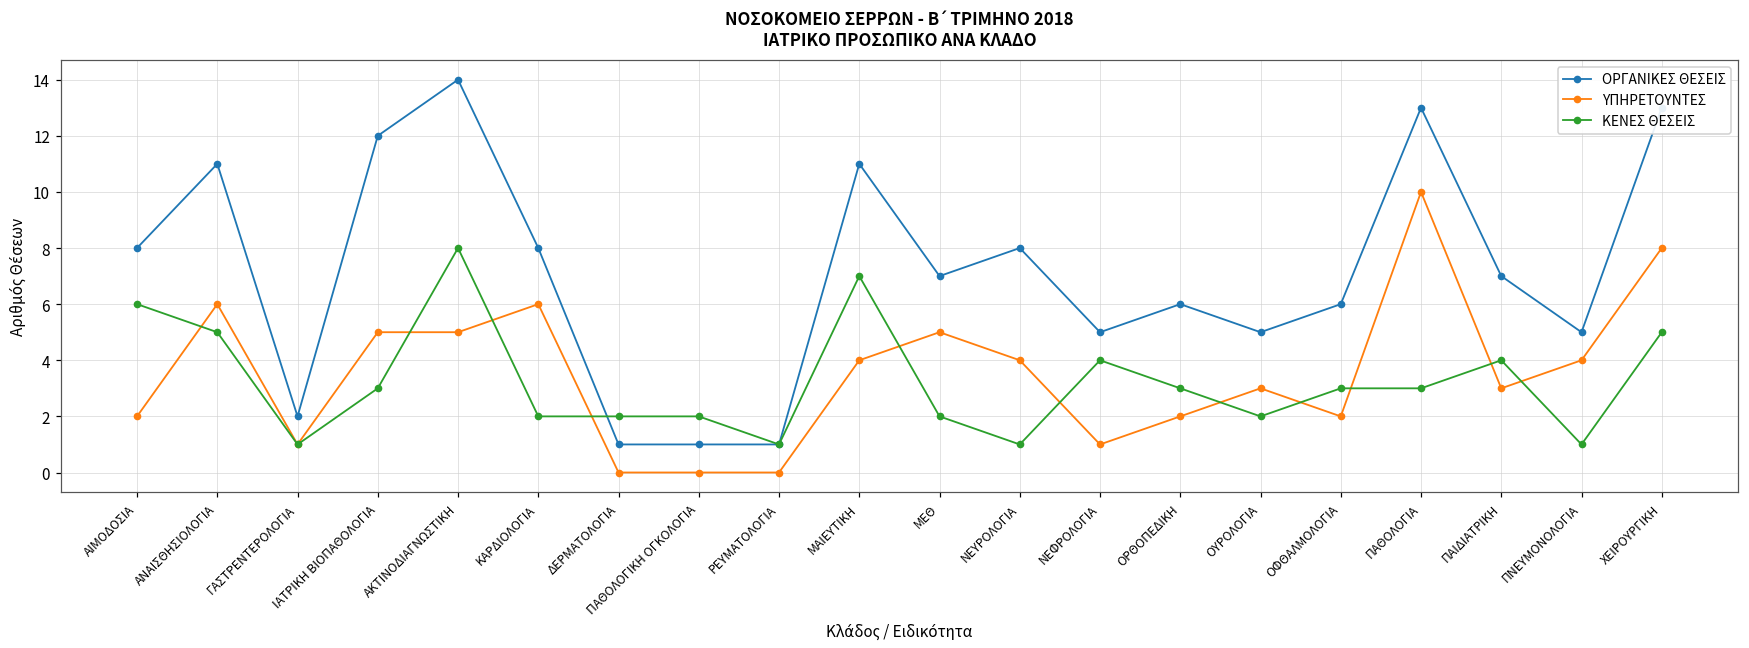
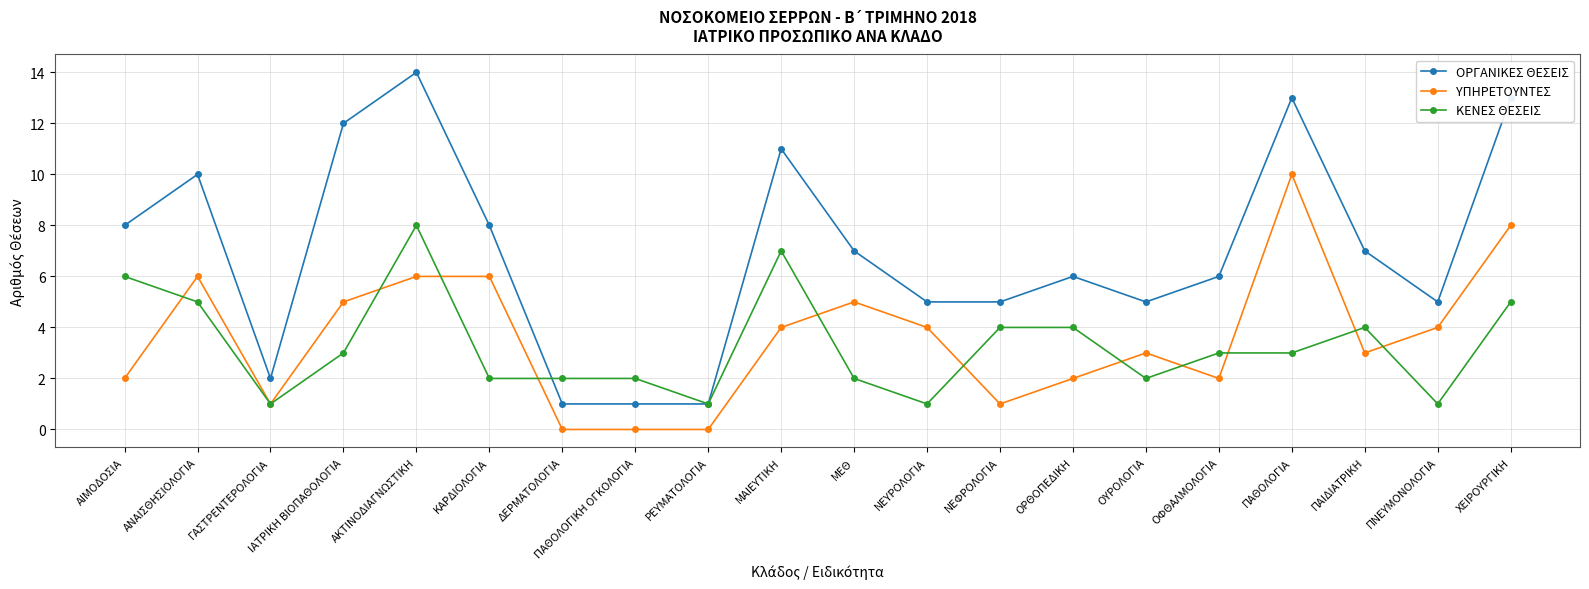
  {
    "ΟΡΓΑΝΙΚΕΣ ΘΕΣΕΙΣ": {
      "ΑΙΜΟΔΟΣΙΑ": 8,
-     "ΑΝΑΙΣΘΗΣΙΟΛΟΓΙΑ": 11,
+     "ΑΝΑΙΣΘΗΣΙΟΛΟΓΙΑ": 10,
      "ΓΑΣΤΡΕΝΤΕΡΟΛΟΓΙΑ": 2,
      "ΙΑΤΡΙΚΗ ΒΙΟΠΑΘΟΛΟΓΙΑ": 12,
      "ΑΚΤΙΝΟΔΙΑΓΝΩΣΤΙΚΗ": 14,
      "ΚΑΡΔΙΟΛΟΓΙΑ": 8,
      "ΔΕΡΜΑΤΟΛΟΓΙΑ": 1,
      "ΠΑΘΟΛΟΓΙΚΗ ΟΓΚΟΛΟΓΙΑ": 1,
      "ΜΑΙΕΥΤΙΚΗ": 11,
      "ΜΕΘ": 7,
-     "ΝΕΥΡΟΛΟΓΙΑ": 8,
+     "ΝΕΥΡΟΛΟΓΙΑ": 5,
      "ΝΕΦΡΟΛΟΓΙΑ": 5,
      "ΟΡΘΟΠΕΔΙΚΗ": 6,
      "ΟΥΡΟΛΟΓΙΑ": 5,
      "ΟΦΘΑΛΜΟΛΟΓΙΑ": 6,
      "ΠΑΘΟΛΟΓΙΑ": 13,
      "ΠΑΙΔΙΑΤΡΙΚΗ": 7,
      "ΠΝΕΥΜΟΝΟΛΟΓΙΑ": 5
    },
    "ΥΠΗΡΕΤΟΥΝΤΕΣ": {
      "ΑΙΜΟΔΟΣΙΑ": 2,
      "ΑΝΑΙΣΘΗΣΙΟΛΟΓΙΑ": 6,
      "ΙΑΤΡΙΚΗ ΒΙΟΠΑΘΟΛΟΓΙΑ": 5,
-     "ΑΚΤΙΝΟΔΙΑΓΝΩΣΤΙΚΗ": 5,
+     "ΑΚΤΙΝΟΔΙΑΓΝΩΣΤΙΚΗ": 6,
      "ΚΑΡΔΙΟΛΟΓΙΑ": 6,
      "ΔΕΡΜΑΤΟΛΟΓΙΑ": 0,
      "ΠΑΘΟΛΟΓΙΚΗ ΟΓΚΟΛΟΓΙΑ": 0,
      "ΡΕΥΜΑΤΟΛΟΓΙΑ": 0,
      "ΜΑΙΕΥΤΙΚΗ": 4,
      "ΜΕΘ": 5,
      "ΝΕΥΡΟΛΟΓΙΑ": 4,
      "ΝΕΦΡΟΛΟΓΙΑ": 1,
      "ΟΡΘΟΠΕΔΙΚΗ": 2,
      "ΟΥΡΟΛΟΓΙΑ": 3,
      "ΟΦΘΑΛΜΟΛΟΓΙΑ": 2,
      "ΠΑΘΟΛΟΓΙΑ": 10,
      "ΠΑΙΔΙΑΤΡΙΚΗ": 3,
      "ΠΝΕΥΜΟΝΟΛΟΓΙΑ": 4,
      "ΧΕΙΡΟΥΡΓΙΚΗ": 8
    },
    "ΚΕΝΕΣ ΘΕΣΕΙΣ": {
      "ΑΙΜΟΔΟΣΙΑ": 6,
      "ΑΝΑΙΣΘΗΣΙΟΛΟΓΙΑ": 5,
      "ΙΑΤΡΙΚΗ ΒΙΟΠΑΘΟΛΟΓΙΑ": 3,
      "ΑΚΤΙΝΟΔΙΑΓΝΩΣΤΙΚΗ": 8,
      "ΚΑΡΔΙΟΛΟΓΙΑ": 2,
      "ΔΕΡΜΑΤΟΛΟΓΙΑ": 2,
      "ΠΑΘΟΛΟΓΙΚΗ ΟΓΚΟΛΟΓΙΑ": 2,
      "ΜΑΙΕΥΤΙΚΗ": 7,
      "ΜΕΘ": 2,
      "ΝΕΥΡΟΛΟΓΙΑ": 1,
      "ΝΕΦΡΟΛΟΓΙΑ": 4,
-     "ΟΡΘΟΠΕΔΙΚΗ": 3,
+     "ΟΡΘΟΠΕΔΙΚΗ": 4,
      "ΟΥΡΟΛΟΓΙΑ": 2,
      "ΟΦΘΑΛΜΟΛΟΓΙΑ": 3,
      "ΠΑΘΟΛΟΓΙΑ": 3,
      "ΠΑΙΔΙΑΤΡΙΚΗ": 4,
      "ΠΝΕΥΜΟΝΟΛΟΓΙΑ": 1,
      "ΧΕΙΡΟΥΡΓΙΚΗ": 5
    }
  }
